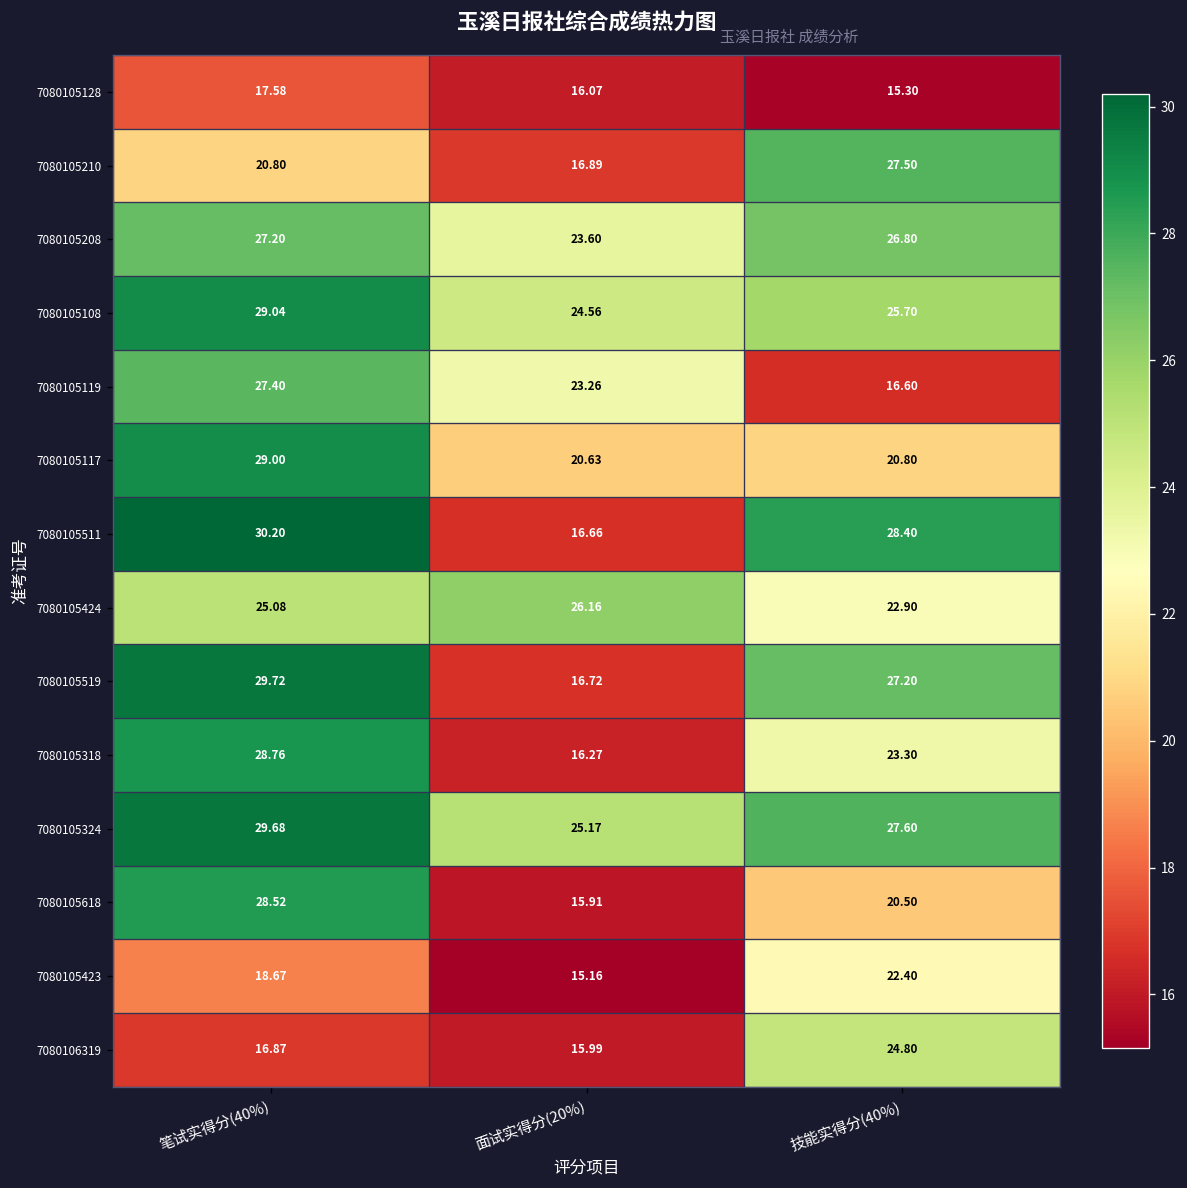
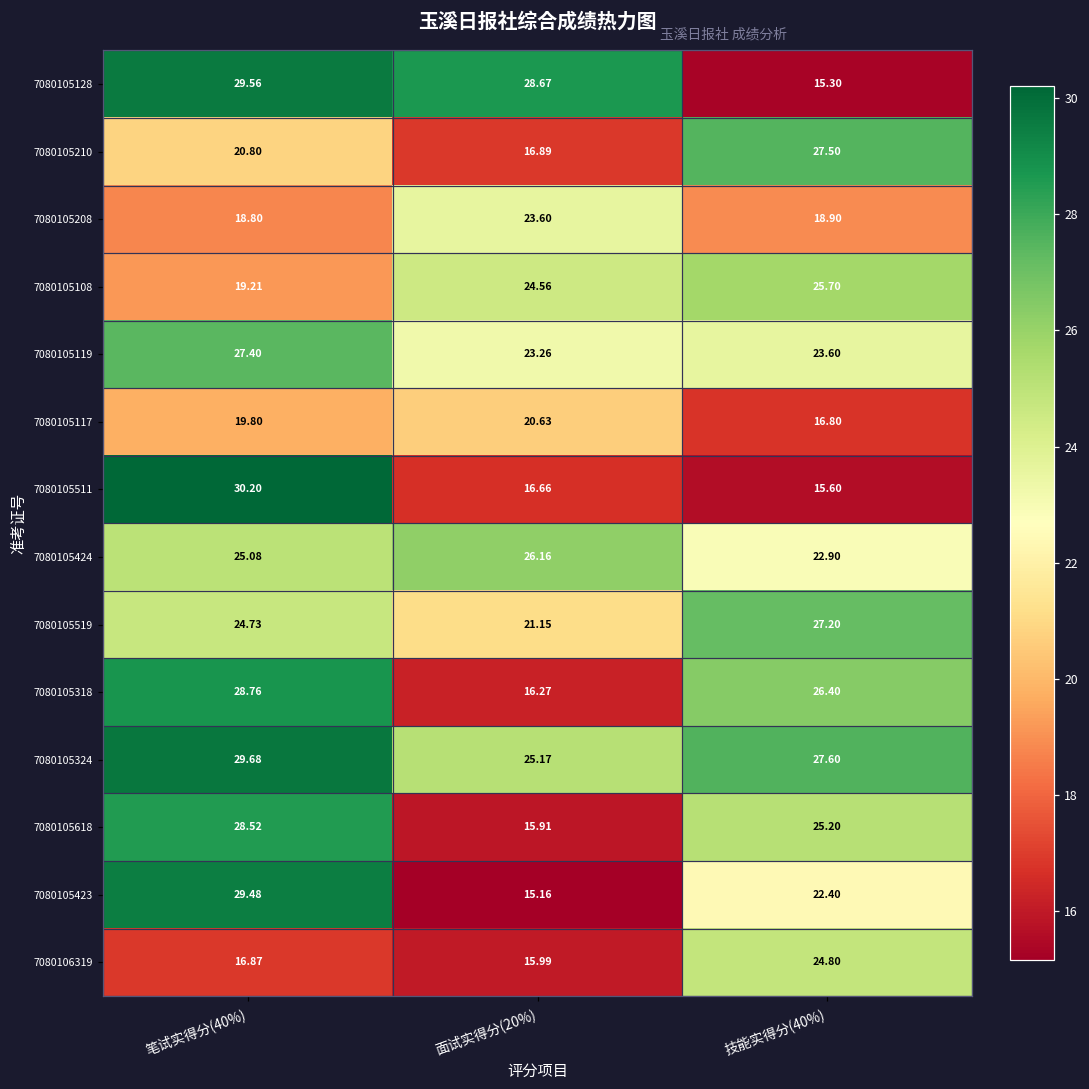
  {
    "7080105128": {
-     "笔试实得分(40%)": 17.58,
-     "面试实得分(20%)": 16.07,
+     "笔试实得分(40%)": 29.56,
+     "面试实得分(20%)": 28.67,
      "技能实得分(40%)": 15.30
    },
    "7080105210": {
      "笔试实得分(40%)": 20.80,
      "面试实得分(20%)": 16.89,
      "技能实得分(40%)": 27.50
    },
    "7080105208": {
-     "笔试实得分(40%)": 27.20,
+     "笔试实得分(40%)": 18.80,
      "面试实得分(20%)": 23.60,
-     "技能实得分(40%)": 26.80
+     "技能实得分(40%)": 18.90
    },
    "7080105108": {
-     "笔试实得分(40%)": 29.04,
+     "笔试实得分(40%)": 19.21,
      "面试实得分(20%)": 24.56,
      "技能实得分(40%)": 25.70
    },
    "7080105119": {
      "笔试实得分(40%)": 27.40,
      "面试实得分(20%)": 23.26,
-     "技能实得分(40%)": 16.60
+     "技能实得分(40%)": 23.60
    },
    "7080105117": {
-     "笔试实得分(40%)": 29.00,
+     "笔试实得分(40%)": 19.80,
      "面试实得分(20%)": 20.63,
-     "技能实得分(40%)": 20.80
+     "技能实得分(40%)": 16.80
    },
    "7080105511": {
      "笔试实得分(40%)": 30.20,
      "面试实得分(20%)": 16.66,
-     "技能实得分(40%)": 28.40
+     "技能实得分(40%)": 15.60
    },
    "7080105424": {
      "笔试实得分(40%)": 25.08,
      "面试实得分(20%)": 26.16,
      "技能实得分(40%)": 22.90
    },
    "7080105519": {
-     "笔试实得分(40%)": 29.72,
-     "面试实得分(20%)": 16.72,
+     "笔试实得分(40%)": 24.73,
+     "面试实得分(20%)": 21.15,
      "技能实得分(40%)": 27.20
    },
    "7080105318": {
      "笔试实得分(40%)": 28.76,
      "面试实得分(20%)": 16.27,
-     "技能实得分(40%)": 23.30
+     "技能实得分(40%)": 26.40
    },
    "7080105324": {
      "笔试实得分(40%)": 29.68,
      "面试实得分(20%)": 25.17,
      "技能实得分(40%)": 27.60
    },
    "7080105618": {
      "笔试实得分(40%)": 28.52,
      "面试实得分(20%)": 15.91,
-     "技能实得分(40%)": 20.50
+     "技能实得分(40%)": 25.20
    },
    "7080105423": {
-     "笔试实得分(40%)": 18.67,
+     "笔试实得分(40%)": 29.48,
      "面试实得分(20%)": 15.16,
      "技能实得分(40%)": 22.40
    },
    "7080106319": {
      "笔试实得分(40%)": 16.87,
      "面试实得分(20%)": 15.99,
      "技能实得分(40%)": 24.80
    }
  }
